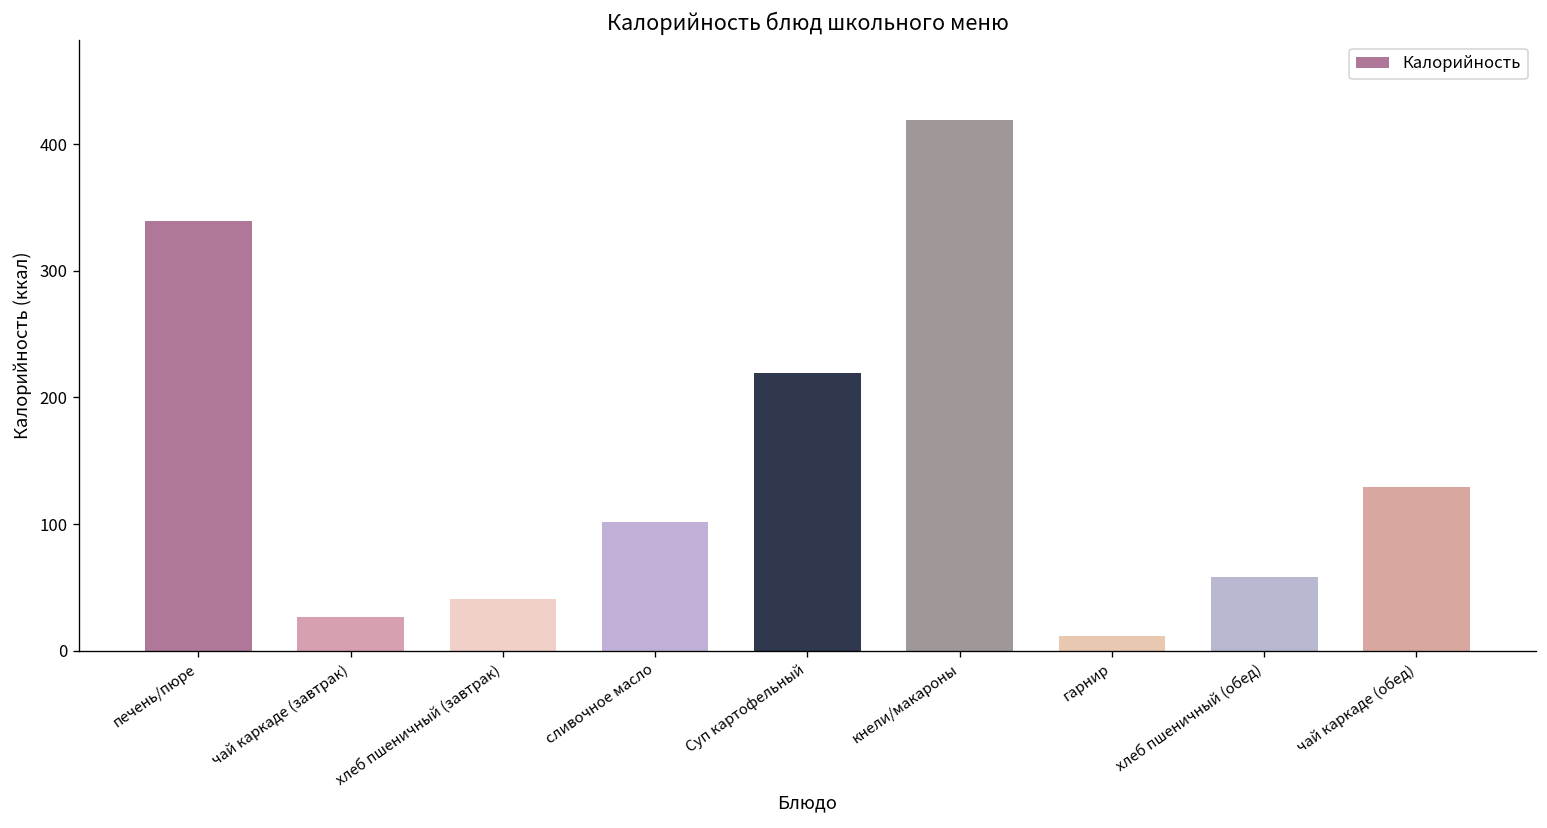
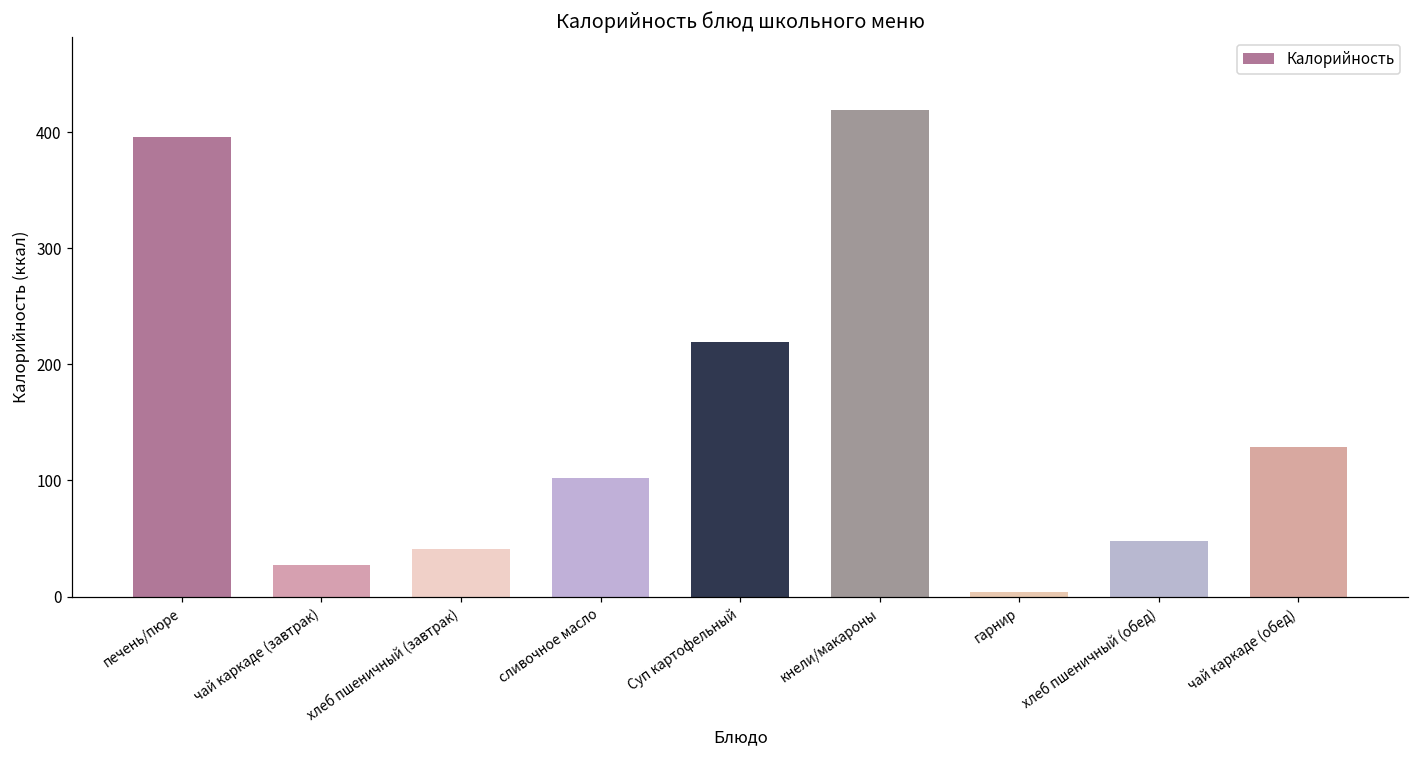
  {
-   "печень/пюре": 339,
+   "печень/пюре": 396,
    "чай каркаде (завтрак)": 27,
    "хлеб пшеничный (завтрак)": 41,
    "сливочное масло": 102,
    "Суп картофельный": 219,
    "кнели/макароны": 419,
-   "гарнир": 12,
-   "хлеб пшеничный (обед)": 58,
+   "гарнир": 4,
+   "хлеб пшеничный (обед)": 48,
    "чай каркаде (обед)": 129
  }
